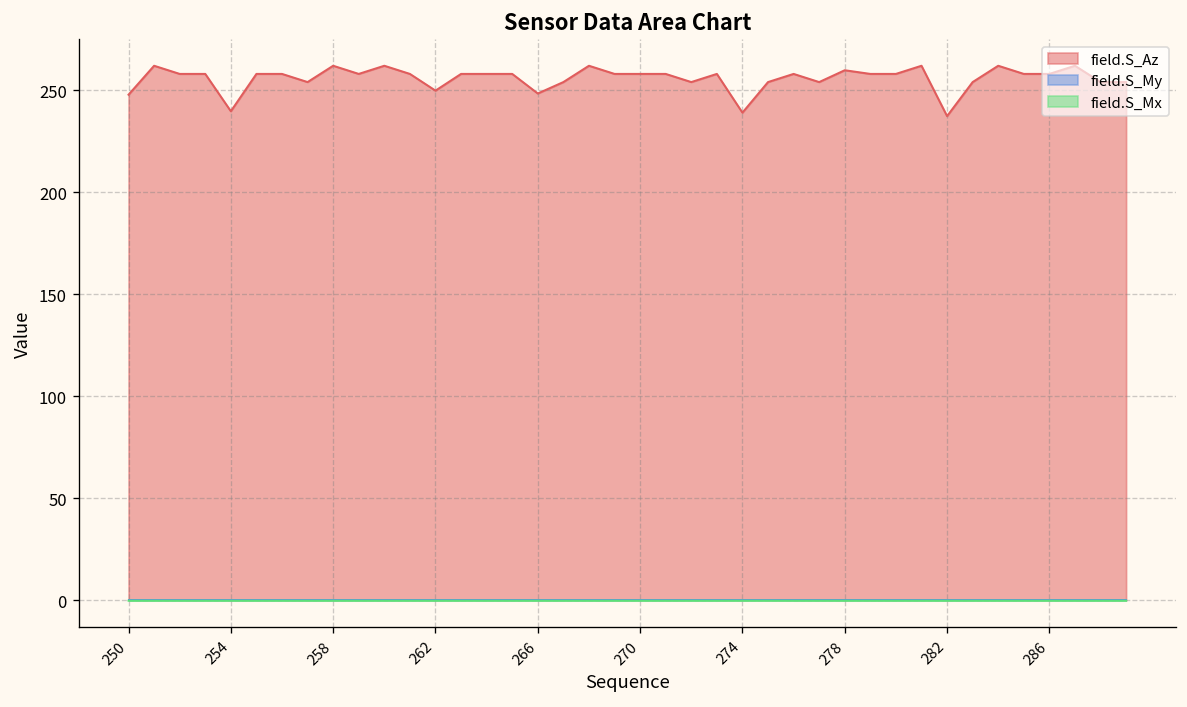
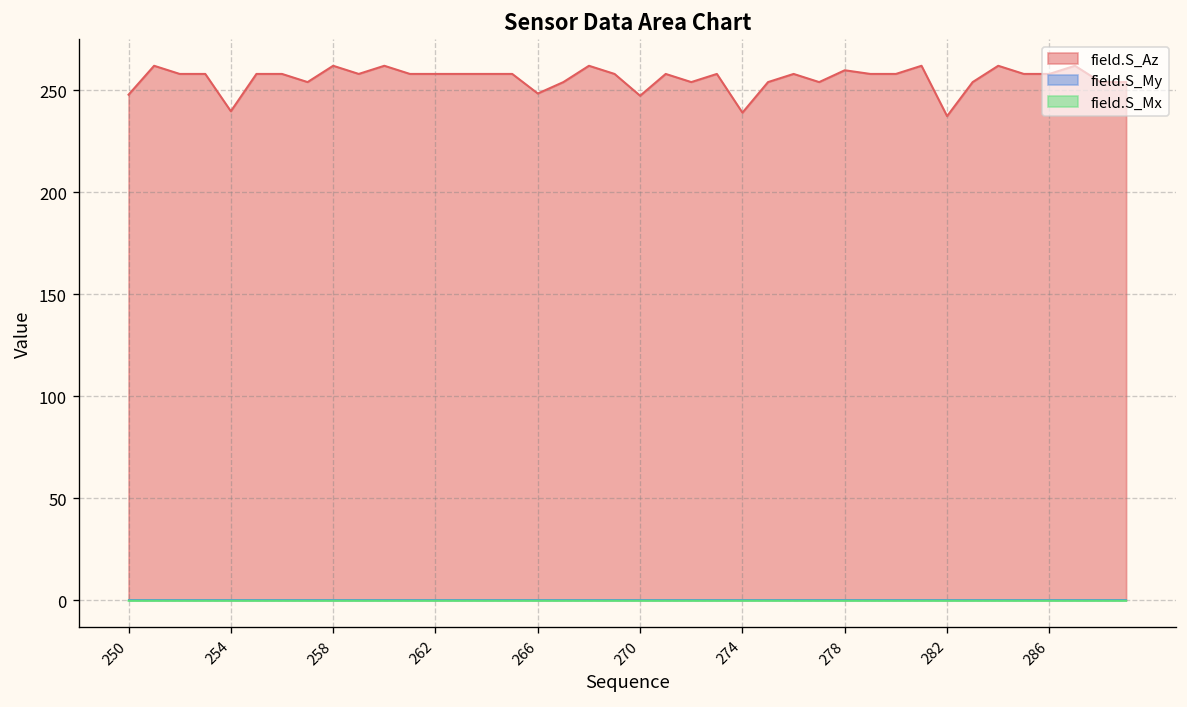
  {
    "field.S_Az": {
      "250": 248,
      "254": 240,
      "258": 262,
-     "262": 250,
+     "262": 258,
      "266": 248,
-     "270": 258,
+     "270": 247,
      "274": 239,
      "278": 260,
      "282": 237
    },
    "field.S_Mx": {
      "250": 0,
      "254": 0,
      "258": 0,
      "262": 0,
      "266": 0,
      "270": 0,
      "274": 0,
      "278": 0,
      "282": 0,
      "286": 0
    }
  }
